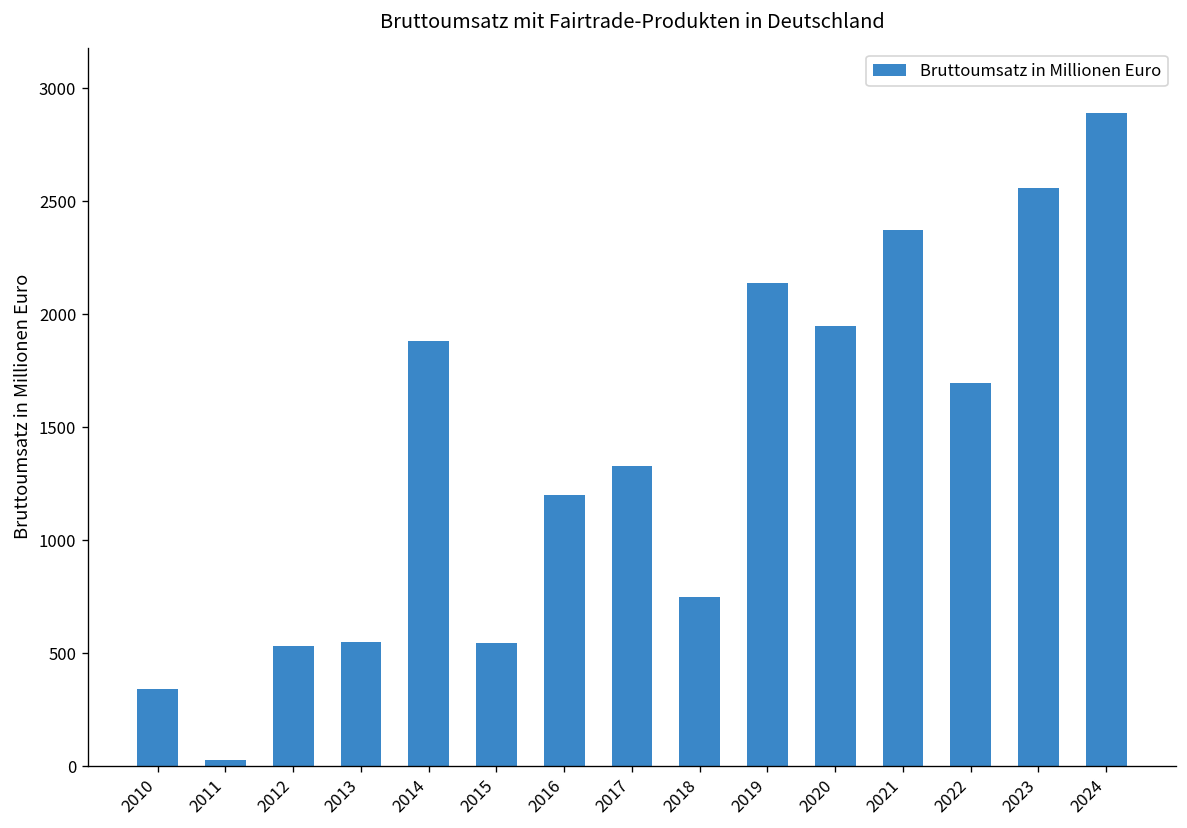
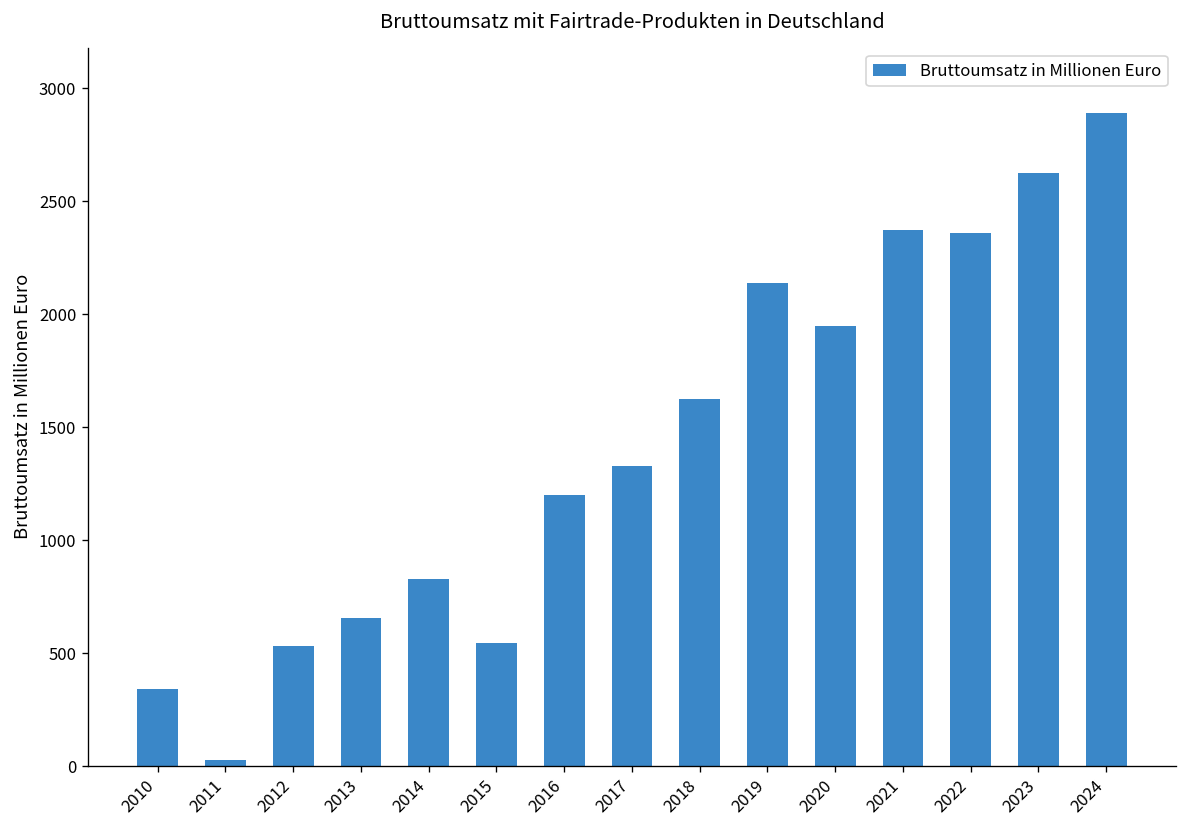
  {
    "2010": 340,
    "2011": 30,
    "2012": 530,
-   "2013": 550,
-   "2014": 1880,
+   "2013": 650,
+   "2014": 830,
    "2015": 550,
    "2016": 1200,
    "2017": 1330,
-   "2018": 750,
+   "2018": 1620,
    "2019": 2140,
    "2020": 1950,
    "2021": 2370,
-   "2022": 1700,
-   "2023": 2560,
+   "2022": 2360,
+   "2023": 2620,
    "2024": 2890
  }
